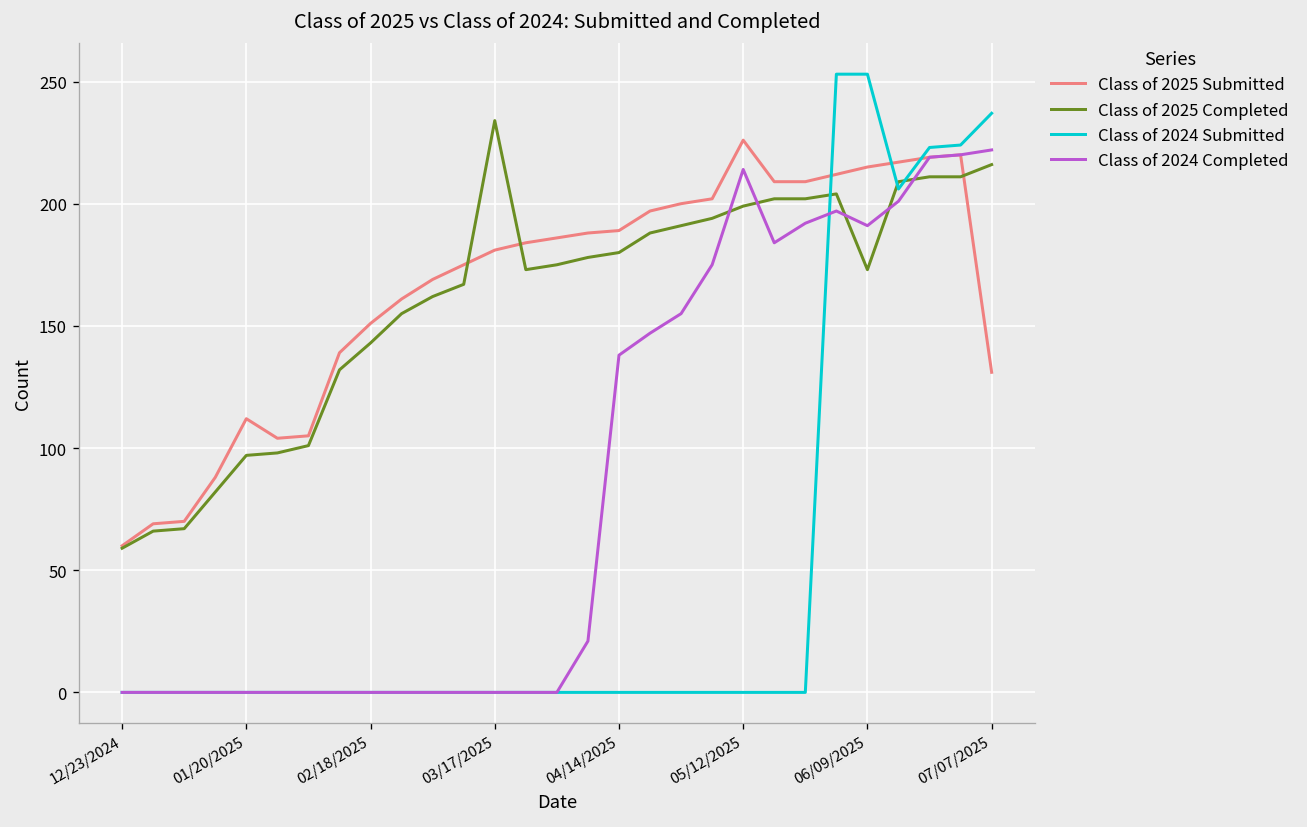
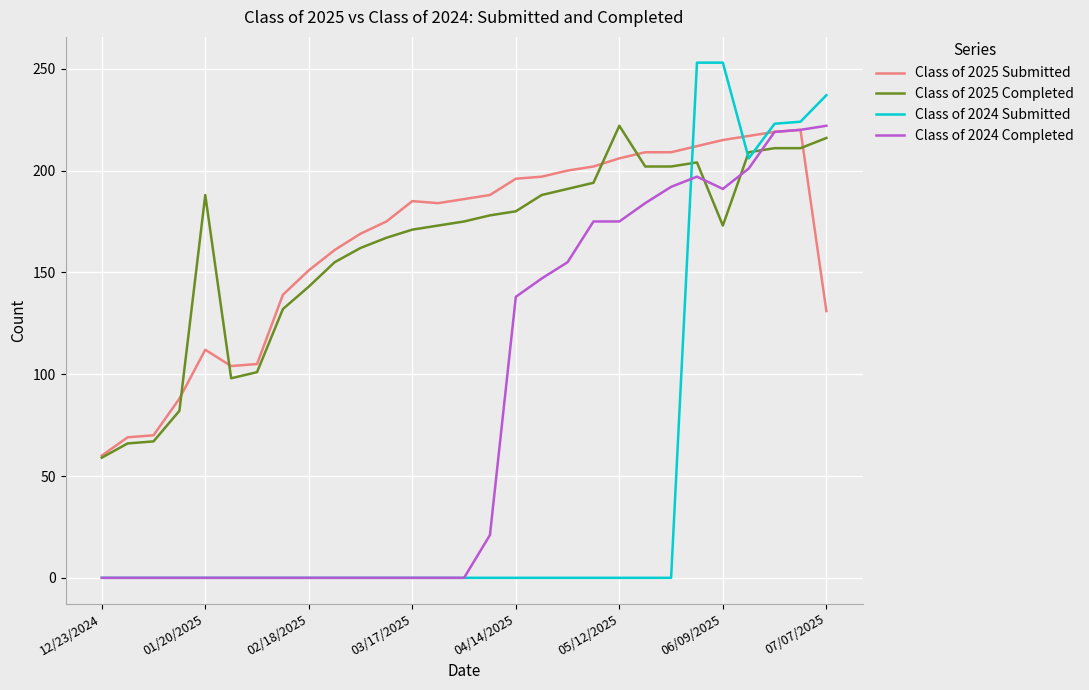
  {
    "Class of 2025 Submitted": {
      "01/20/2025": 112,
      "02/18/2025": 151,
-     "03/17/2025": 181,
-     "04/14/2025": 189,
-     "05/12/2025": 226,
+     "03/17/2025": 185,
+     "04/14/2025": 196,
+     "05/12/2025": 206,
      "06/09/2025": 215,
      "07/07/2025": 131
    },
    "Class of 2025 Completed": {
-     "01/20/2025": 97,
+     "01/20/2025": 188,
      "02/18/2025": 143,
-     "03/17/2025": 234,
+     "03/17/2025": 171,
      "04/14/2025": 180,
-     "05/12/2025": 199,
+     "05/12/2025": 222,
      "06/09/2025": 173,
      "07/07/2025": 216
    },
    "Class of 2024 Submitted": {
      "04/14/2025": 0,
      "05/12/2025": 0,
      "06/09/2025": 253,
      "07/07/2025": 237
    },
    "Class of 2024 Completed": {
      "04/14/2025": 138,
-     "05/12/2025": 214,
+     "05/12/2025": 175,
      "06/09/2025": 191,
      "07/07/2025": 222
    }
  }
